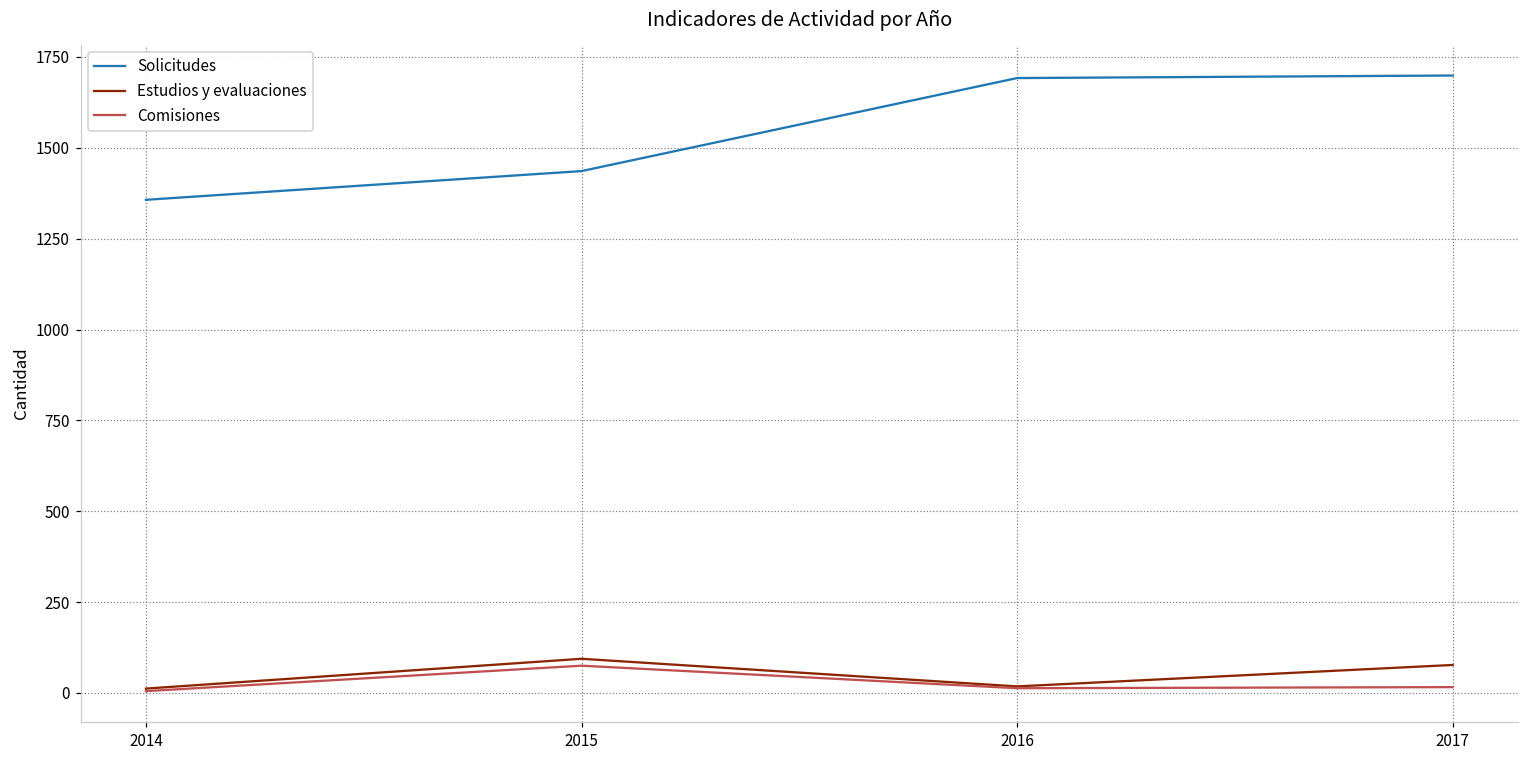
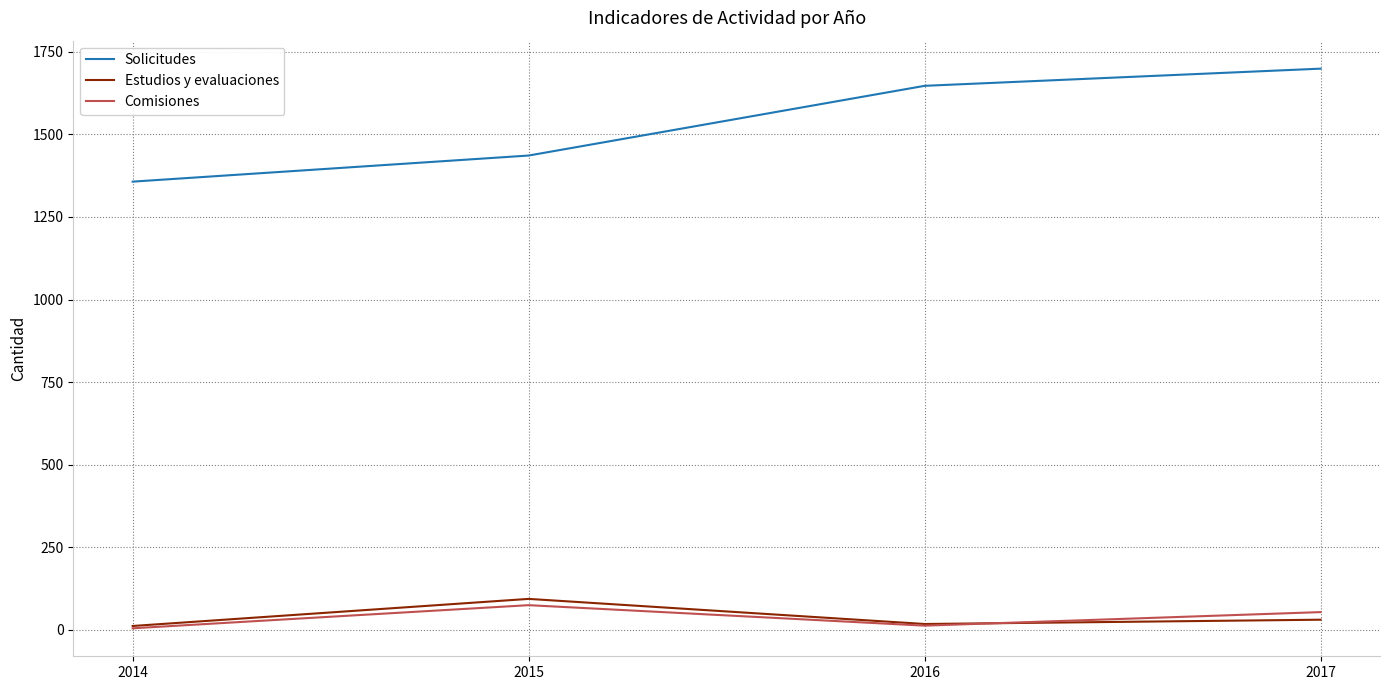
  {
    "Solicitudes": {
      "2014": 1360,
      "2015": 1440,
-     "2016": 1690,
+     "2016": 1650,
      "2017": 1700
    },
    "Estudios y evaluaciones": {
      "2015": 90,
-     "2017": 80
+     "2017": 30
    },
    "Comisiones": {
      "2015": 80,
-     "2017": 20
+     "2017": 50
    }
  }
